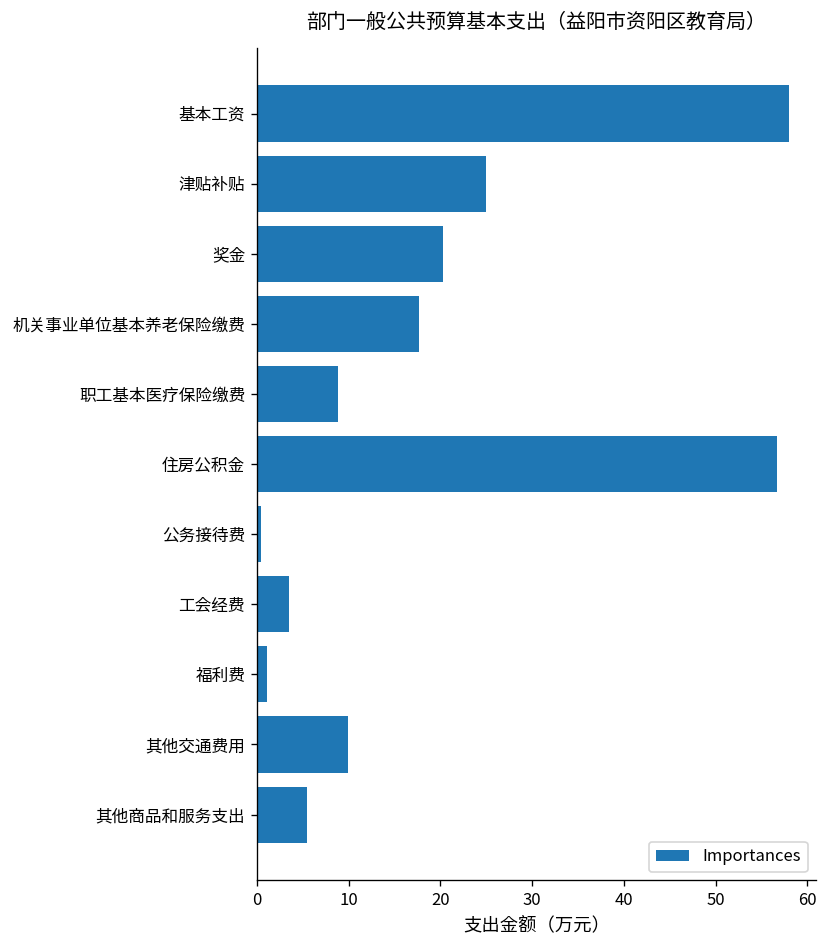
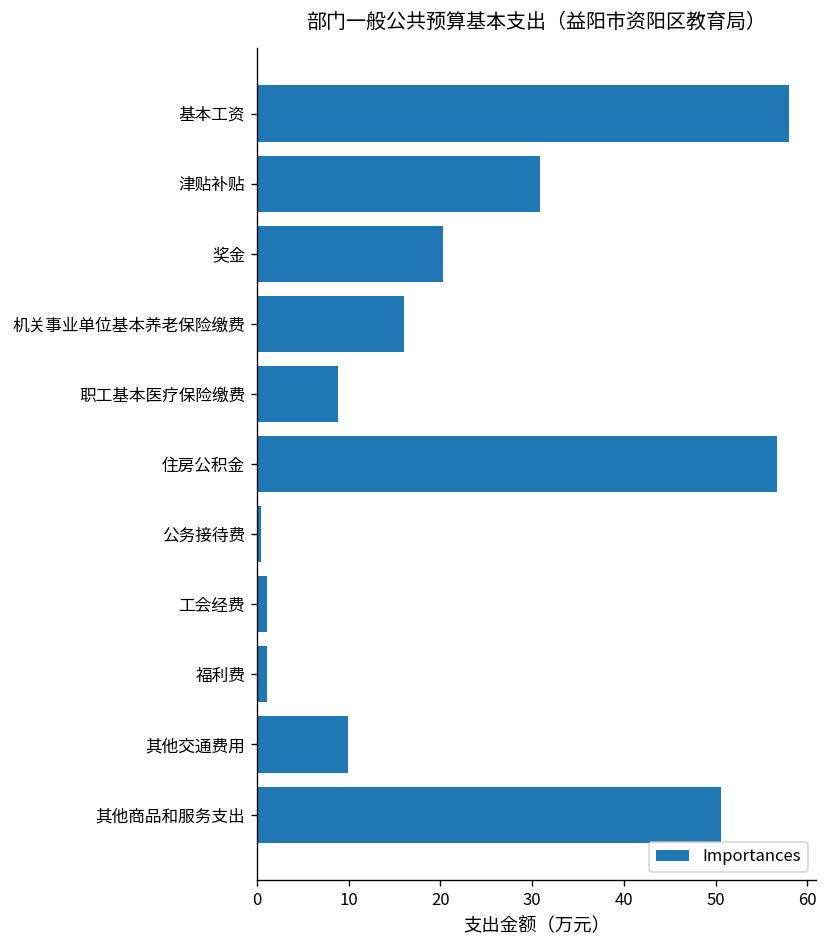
  {
    "基本工资": 58,
-   "津贴补贴": 25,
+   "津贴补贴": 31,
    "奖金": 20,
-   "机关事业单位基本养老保险缴费": 18,
+   "机关事业单位基本养老保险缴费": 16,
    "职工基本医疗保险缴费": 9,
    "住房公积金": 57,
    "公务接待费": 1,
-   "工会经费": 4,
+   "工会经费": 1,
    "福利费": 1,
    "其他交通费用": 10,
-   "其他商品和服务支出": 6
+   "其他商品和服务支出": 51
  }
